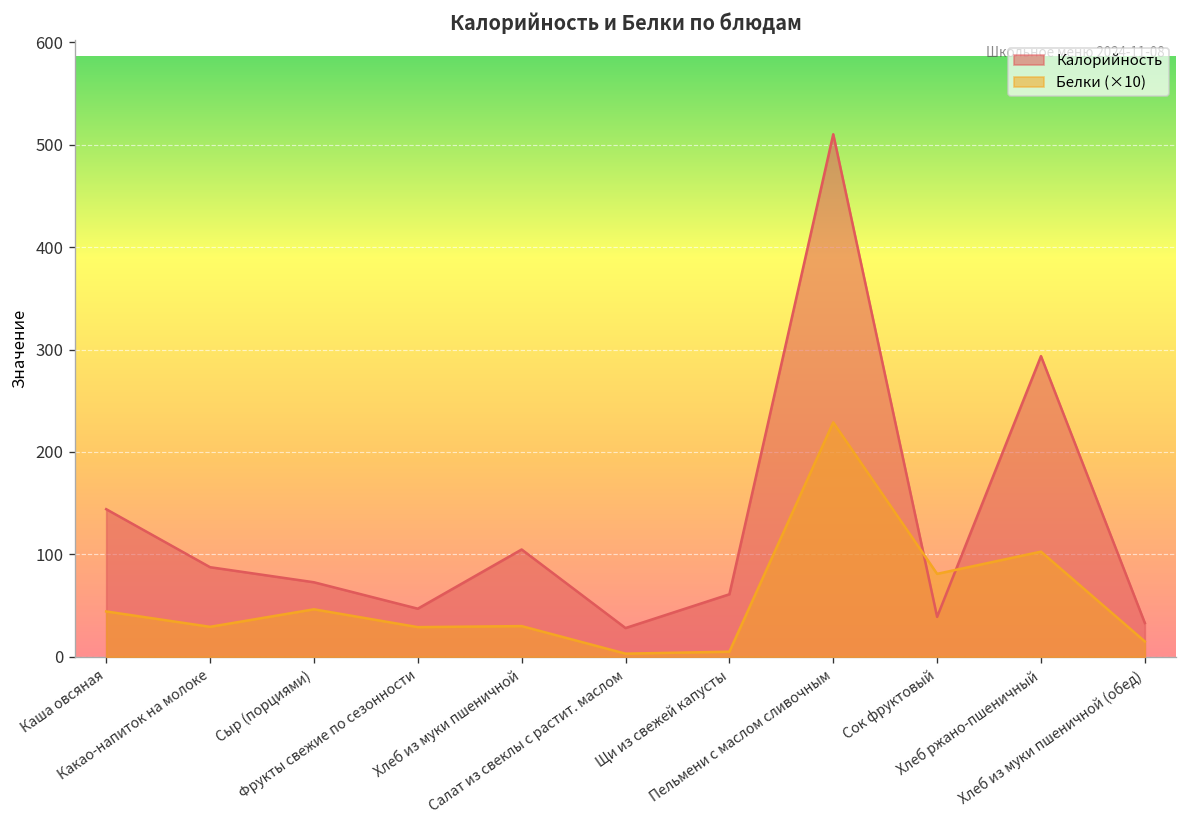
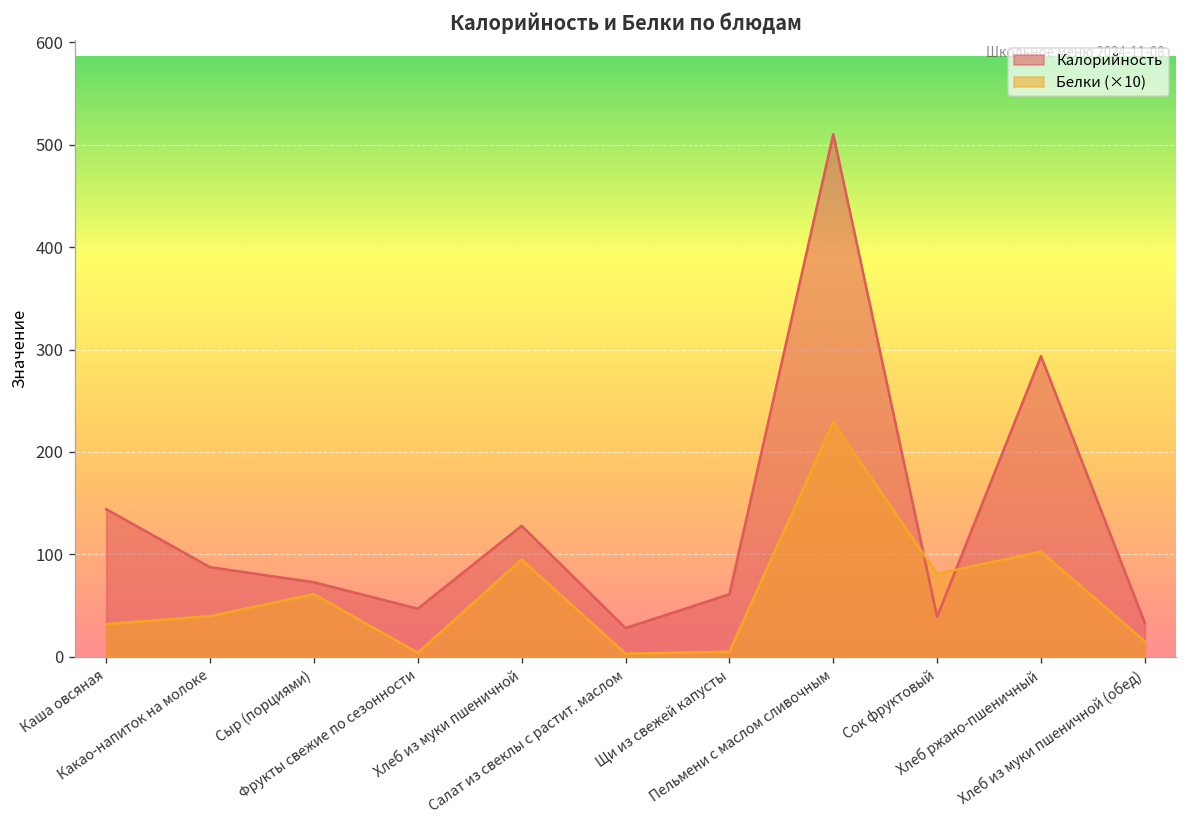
  {
    "Калорийность": {
      "Каша овсяная": 140,
      "Какао-напиток на молоке": 90,
      "Сыр (порциями)": 70,
      "Фрукты свежие по сезонности": 50,
-     "Хлеб из муки пшеничной": 100,
+     "Хлеб из муки пшеничной": 130,
      "Салат из свеклы с растит. маслом": 30,
      "Щи из свежей капусты": 60,
      "Пельмени с маслом сливочным": 510,
      "Сок фруктовый": 40,
      "Хлеб ржано-пшеничный": 290,
      "Хлеб из муки пшеничной (обед)": 30
    },
    "Белки (×10)": {
-     "Каша овсяная": 40,
-     "Какао-напиток на молоке": 30,
-     "Сыр (порциями)": 50,
-     "Фрукты свежие по сезонности": 30,
-     "Хлеб из муки пшеничной": 30,
+     "Каша овсяная": 30,
+     "Какао-напиток на молоке": 40,
+     "Сыр (порциями)": 60,
+     "Фрукты свежие по сезонности": 0,
+     "Хлеб из муки пшеничной": 100,
      "Салат из свеклы с растит. маслом": 0,
      "Щи из свежей капусты": 10,
      "Пельмени с маслом сливочным": 230,
      "Сок фруктовый": 80,
      "Хлеб ржано-пшеничный": 100,
      "Хлеб из муки пшеничной (обед)": 20
    }
  }
